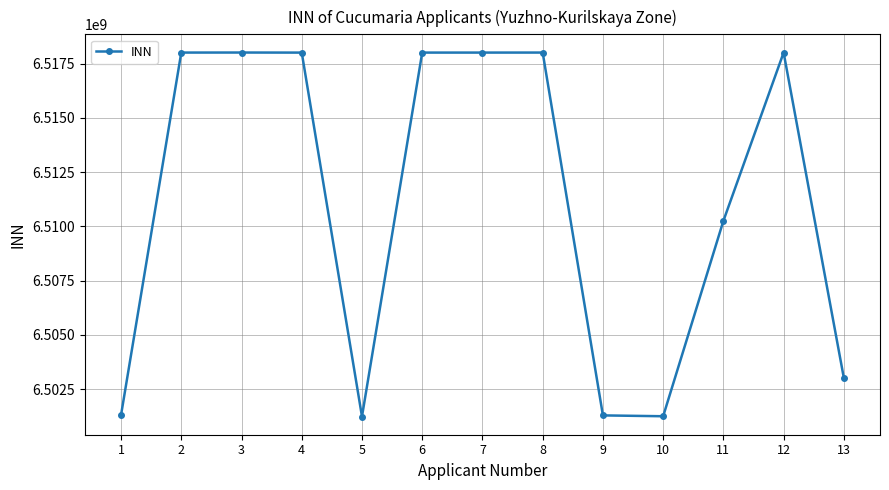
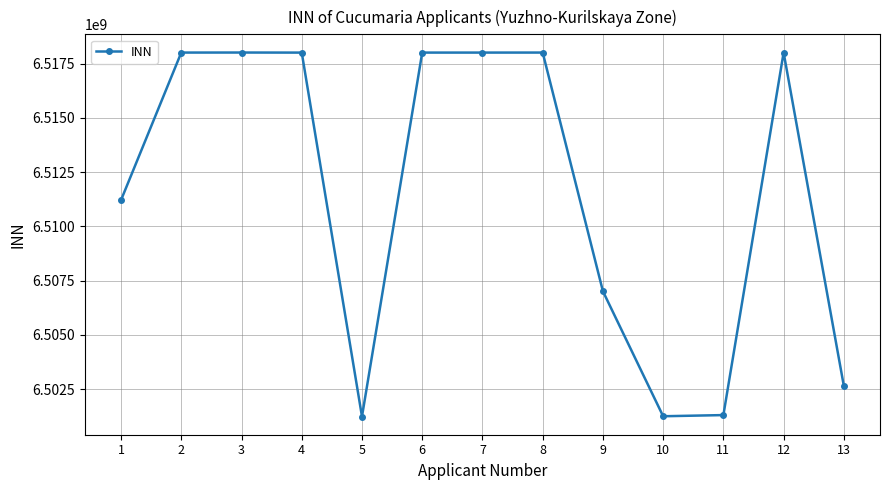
  {
-   "1": 6501300000,
+   "1": 6511200000,
    "2": 6518000000,
    "3": 6518000000,
    "4": 6518000000,
    "5": 6501200000,
    "6": 6518000000,
    "7": 6518000000,
    "8": 6518000000,
-   "9": 6501300000,
+   "9": 6507000000,
    "10": 6501200000,
-   "11": 6510300000,
+   "11": 6501300000,
    "12": 6518000000,
-   "13": 6503000000
+   "13": 6502600000
  }
